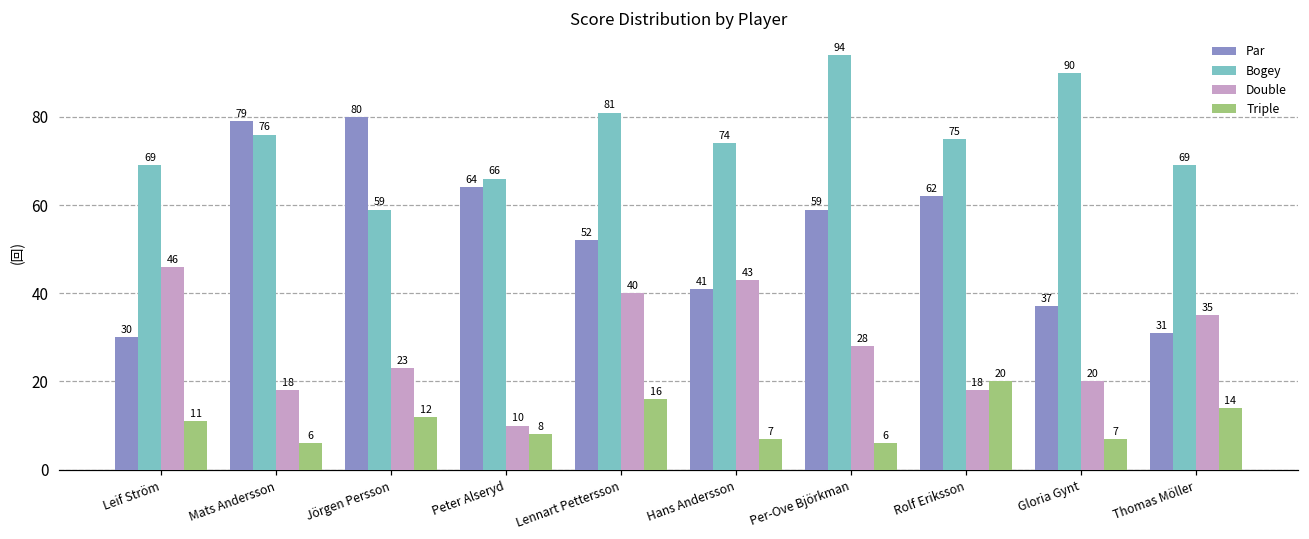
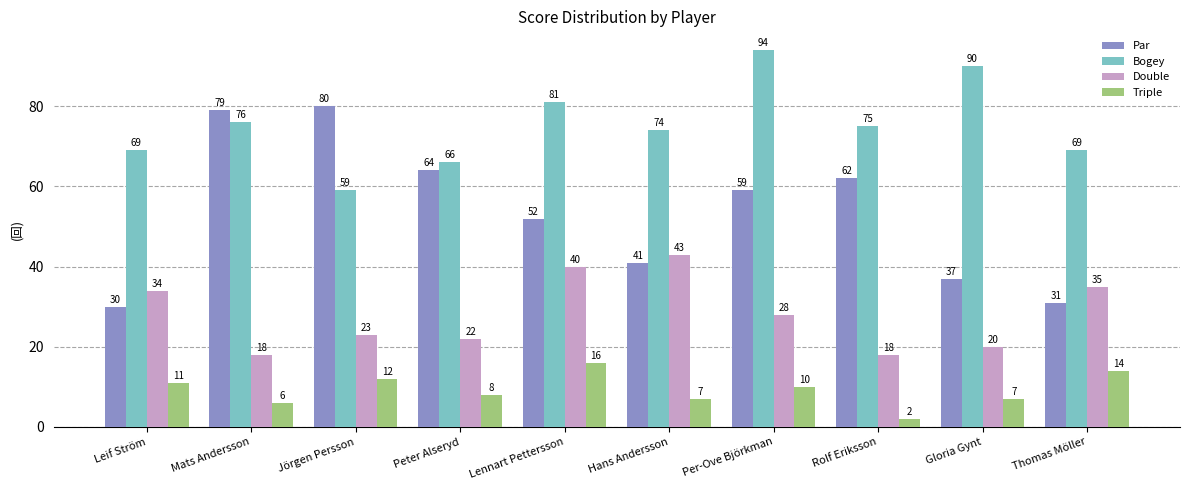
  {
    "Double": {
-     "Leif Ström": 46,
+     "Leif Ström": 34,
      "Mats Andersson": 18,
      "Jörgen Persson": 23,
-     "Peter Alseryd": 10,
+     "Peter Alseryd": 22,
      "Lennart Pettersson": 40,
      "Hans Andersson": 43,
      "Per-Ove Björkman": 28,
      "Rolf Eriksson": 18,
      "Gloria Gynt": 20,
      "Thomas Möller": 35
    },
    "Triple": {
      "Leif Ström": 11,
      "Mats Andersson": 6,
      "Jörgen Persson": 12,
      "Peter Alseryd": 8,
      "Lennart Pettersson": 16,
      "Hans Andersson": 7,
-     "Per-Ove Björkman": 6,
-     "Rolf Eriksson": 20,
+     "Per-Ove Björkman": 10,
+     "Rolf Eriksson": 2,
      "Gloria Gynt": 7,
      "Thomas Möller": 14
    }
  }
